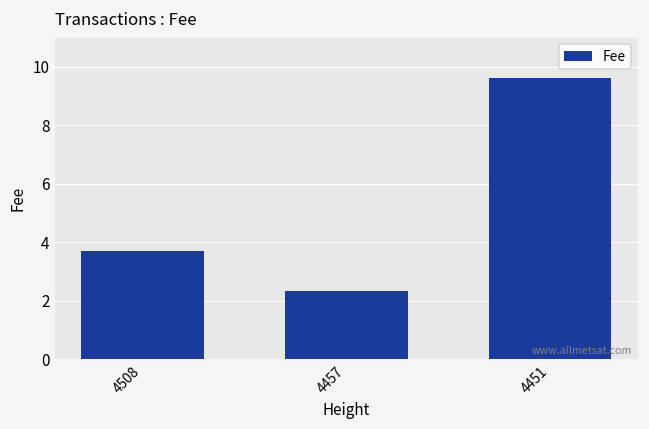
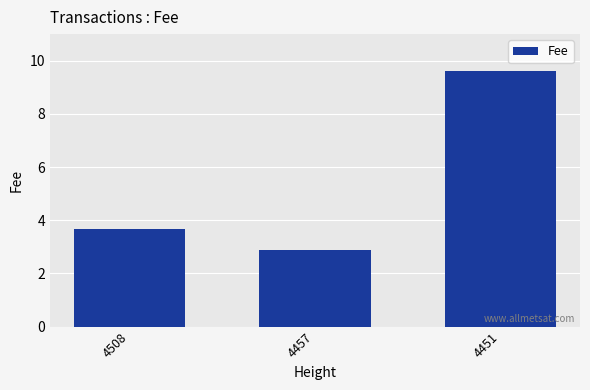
  {
    "4508": 3.7,
-   "4457": 2.3,
+   "4457": 2.9,
    "4451": 9.6
  }
